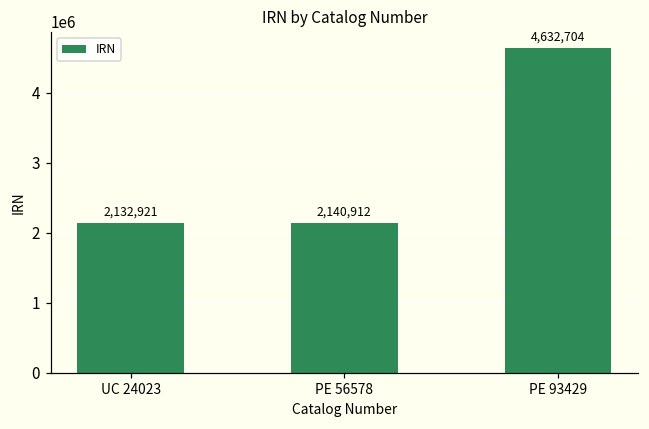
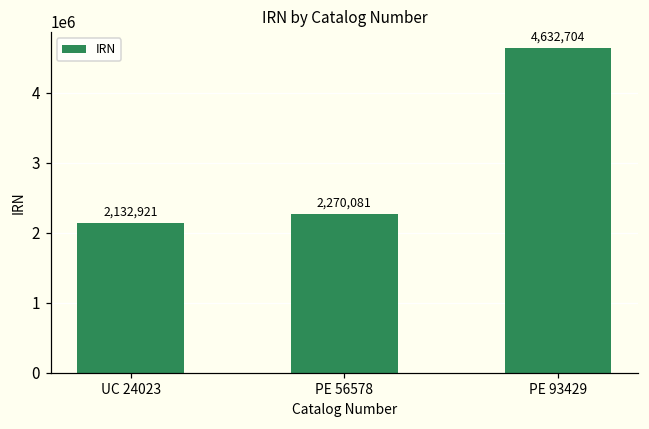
  {
    "UC 24023": "2,132,921",
-   "PE 56578": "2,140,912",
+   "PE 56578": "2,270,081",
    "PE 93429": "4,632,704"
  }
